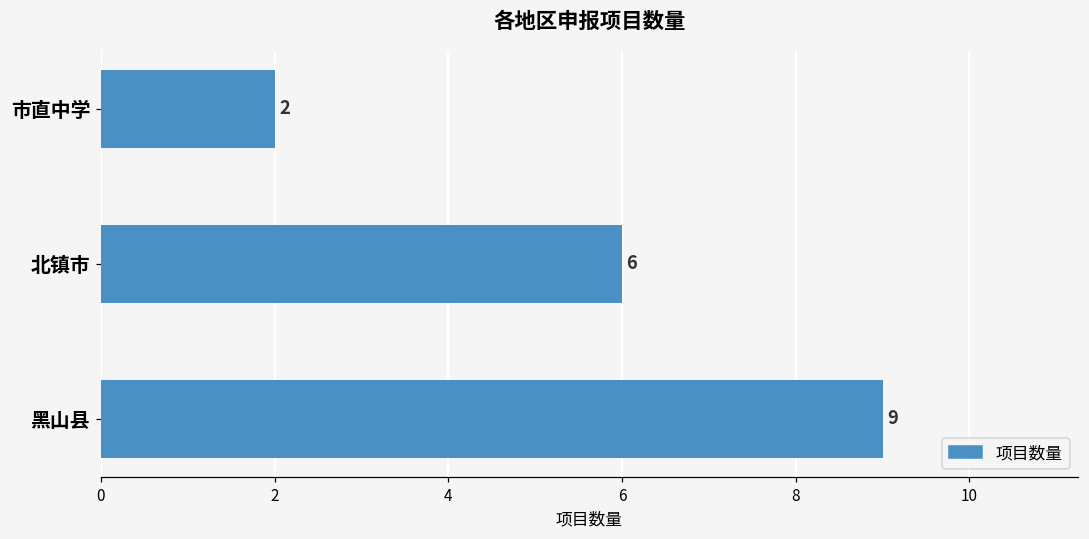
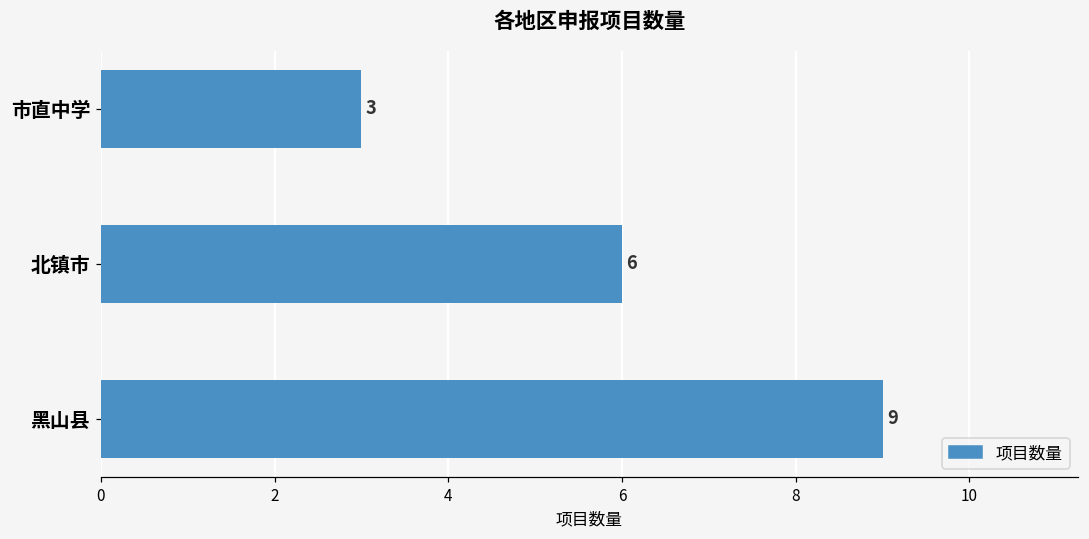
  {
-   "市直中学": 2,
+   "市直中学": 3,
    "北镇市": 6,
    "黑山县": 9
  }
